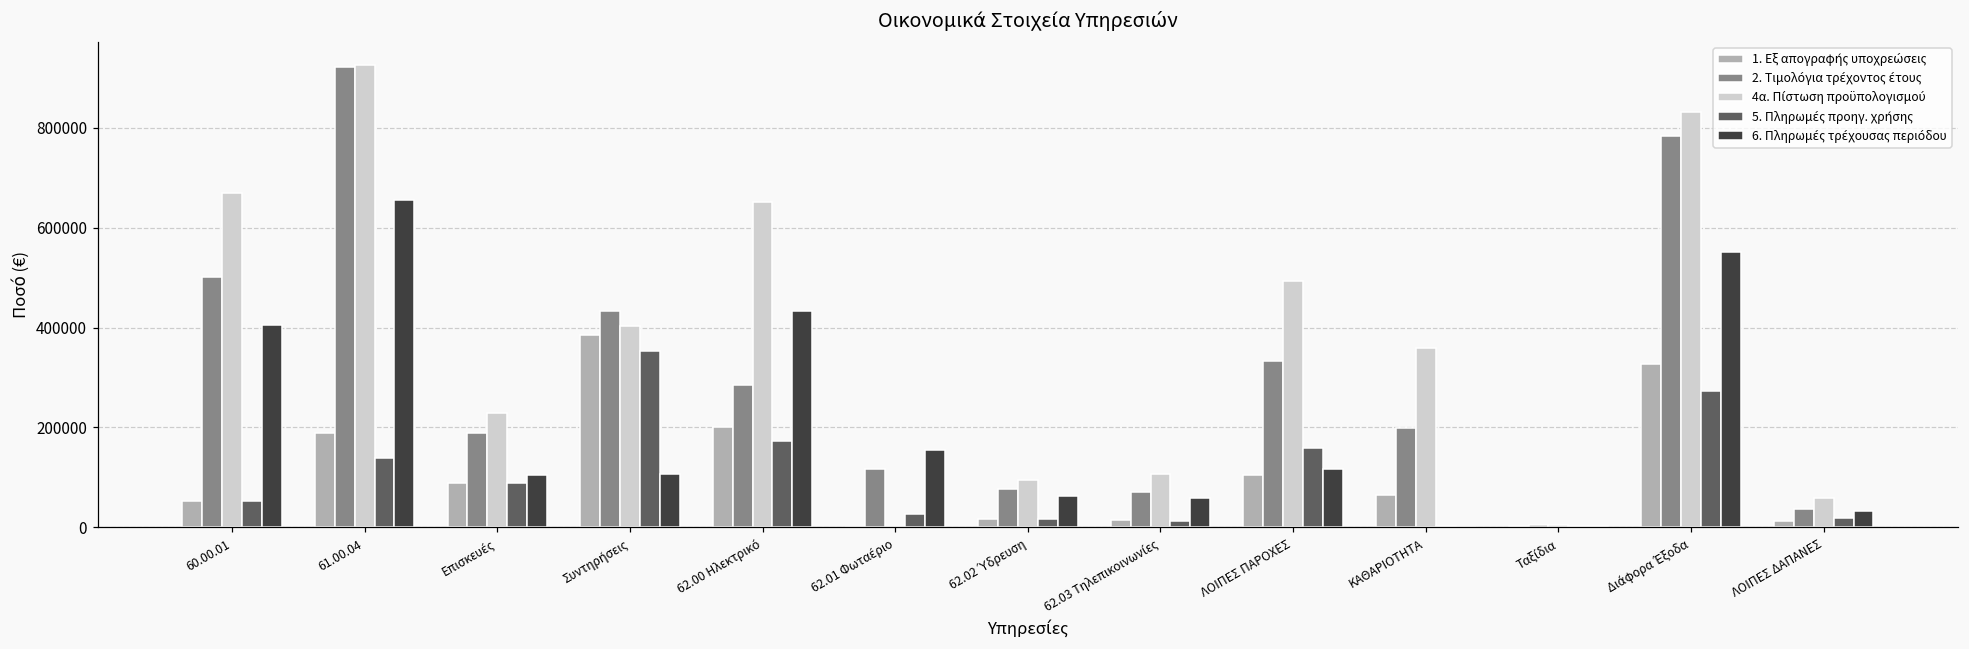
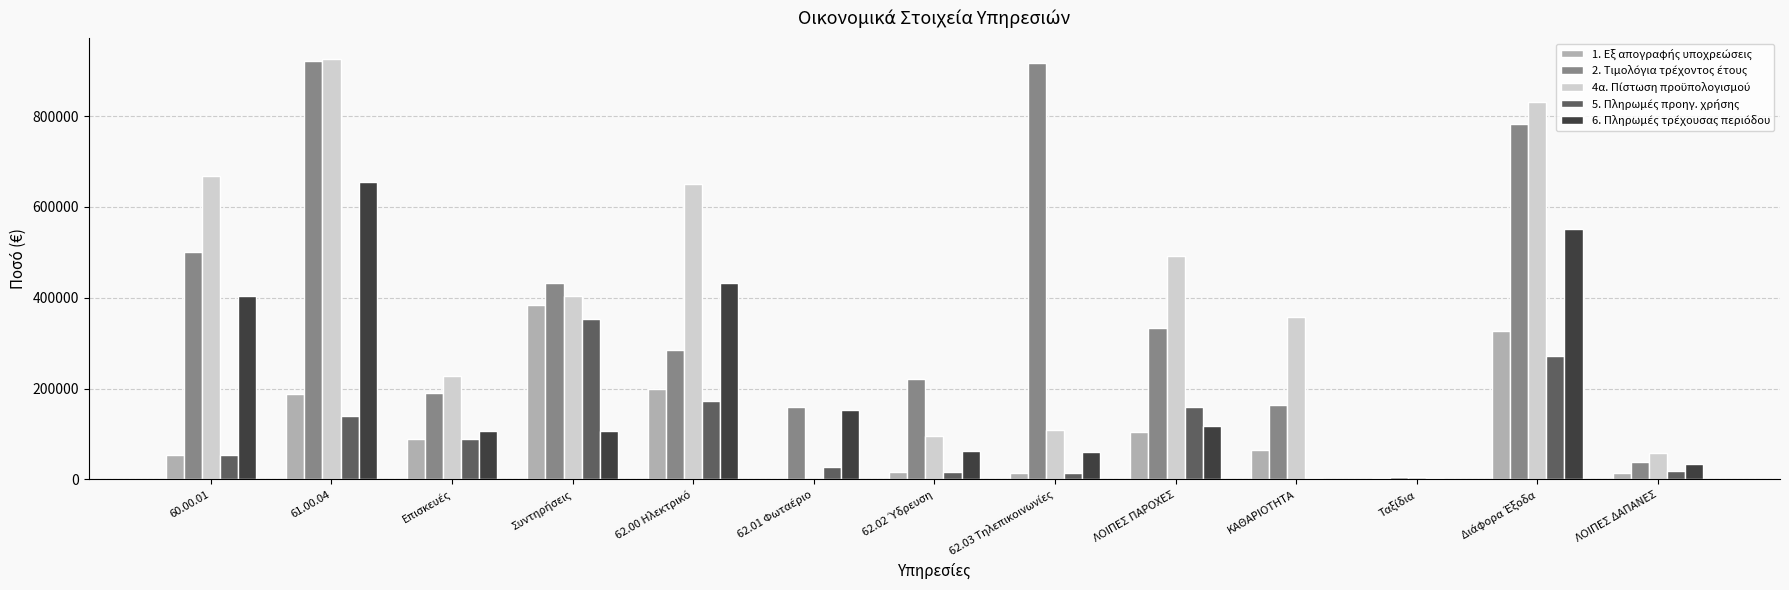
  {
    "2. Τιμολόγια τρέχοντος έτους": {
      "60.00.01": 500000,
      "61.00.04": 920000,
      "Επισκευές": 190000,
      "Συντηρήσεις": 430000,
      "62.00 Ηλεκτρικό": 280000,
-     "62.01 Φωταέριο": 120000,
-     "62.02 Ύδρευση": 80000,
-     "62.03 Τηλεπικοινωνίες": 70000,
+     "62.01 Φωταέριο": 160000,
+     "62.02 Ύδρευση": 220000,
+     "62.03 Τηλεπικοινωνίες": 920000,
      "ΛΟΙΠΕΣ ΠΑΡΟΧΕΣ": 330000,
-     "ΚΑΘΑΡΙΟΤΗΤΑ": 200000,
+     "ΚΑΘΑΡΙΟΤΗΤΑ": 160000,
      "Διάφορα Έξοδα": 780000,
      "ΛΟΙΠΕΣ ΔΑΠΑΝΕΣ": 40000
    }
  }
